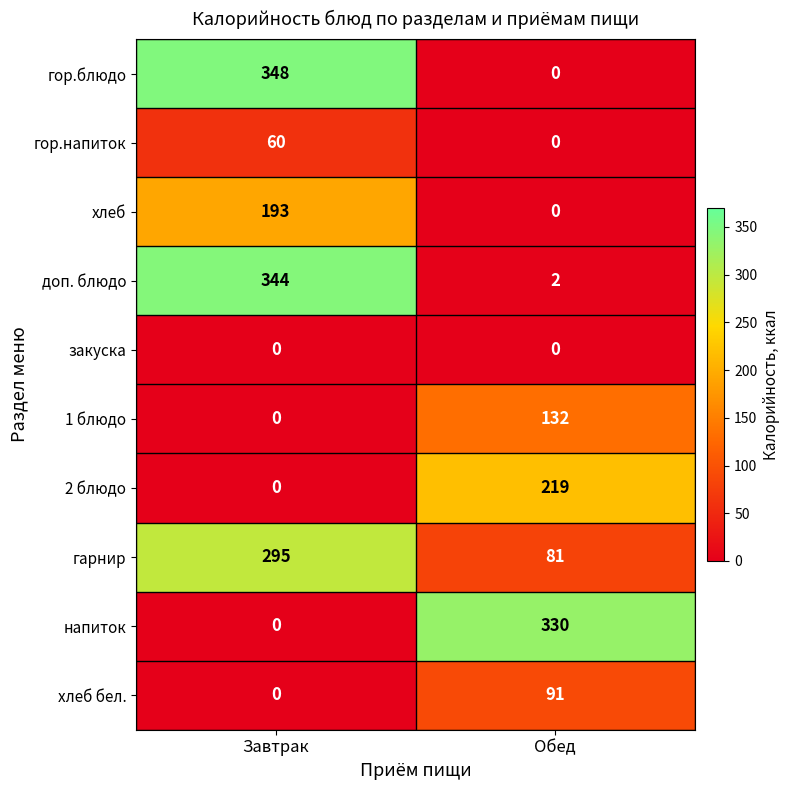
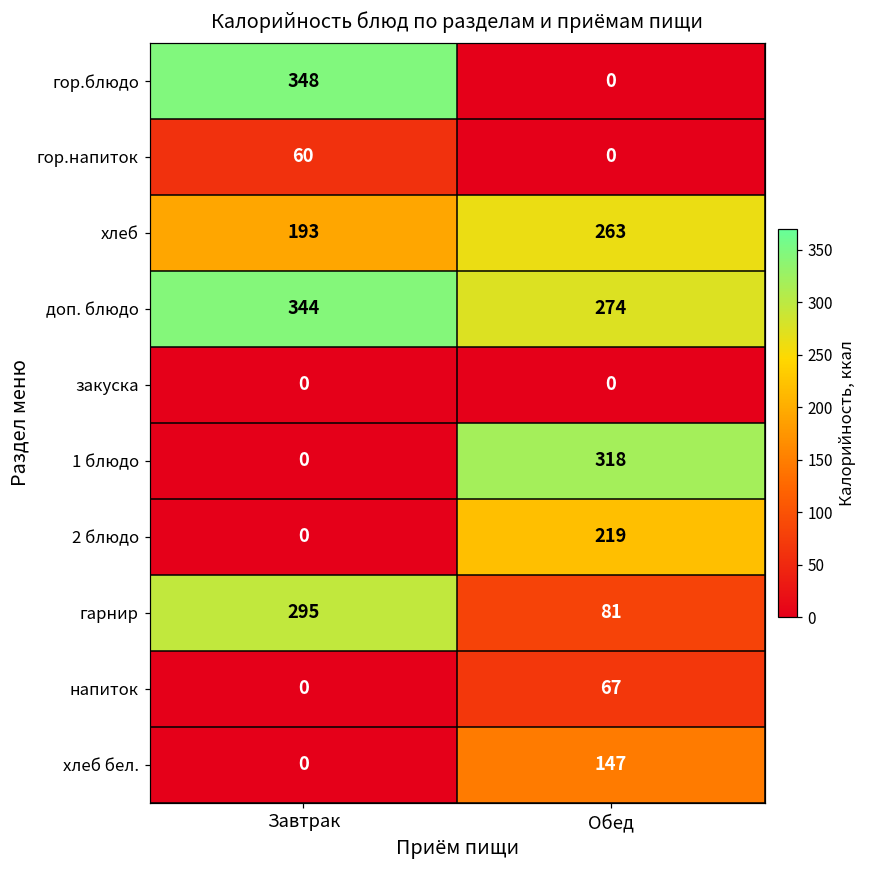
  {
    "гор.блюдо": {
      "Завтрак": 348,
      "Обед": 0
    },
    "гор.напиток": {
      "Завтрак": 60,
      "Обед": 0
    },
    "хлеб": {
      "Завтрак": 193,
-     "Обед": 0
+     "Обед": 263
    },
    "доп. блюдо": {
      "Завтрак": 344,
-     "Обед": 2
+     "Обед": 274
    },
    "закуска": {
      "Завтрак": 0,
      "Обед": 0
    },
    "1 блюдо": {
      "Завтрак": 0,
-     "Обед": 132
+     "Обед": 318
    },
    "2 блюдо": {
      "Завтрак": 0,
      "Обед": 219
    },
    "гарнир": {
      "Завтрак": 295,
      "Обед": 81
    },
    "напиток": {
      "Завтрак": 0,
-     "Обед": 330
+     "Обед": 67
    },
    "хлеб бел.": {
      "Завтрак": 0,
-     "Обед": 91
+     "Обед": 147
    }
  }
